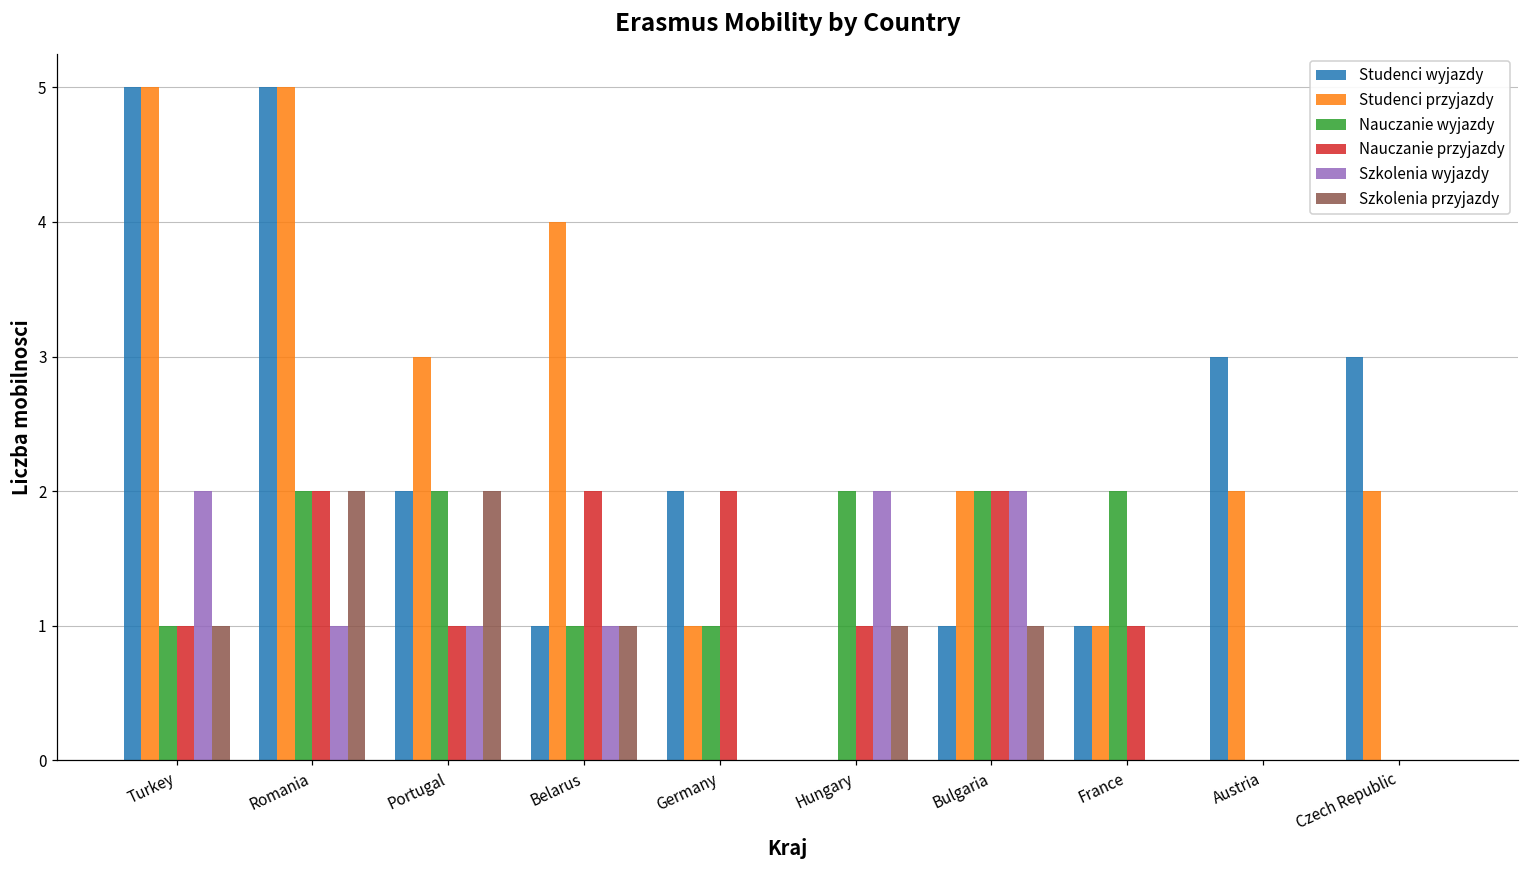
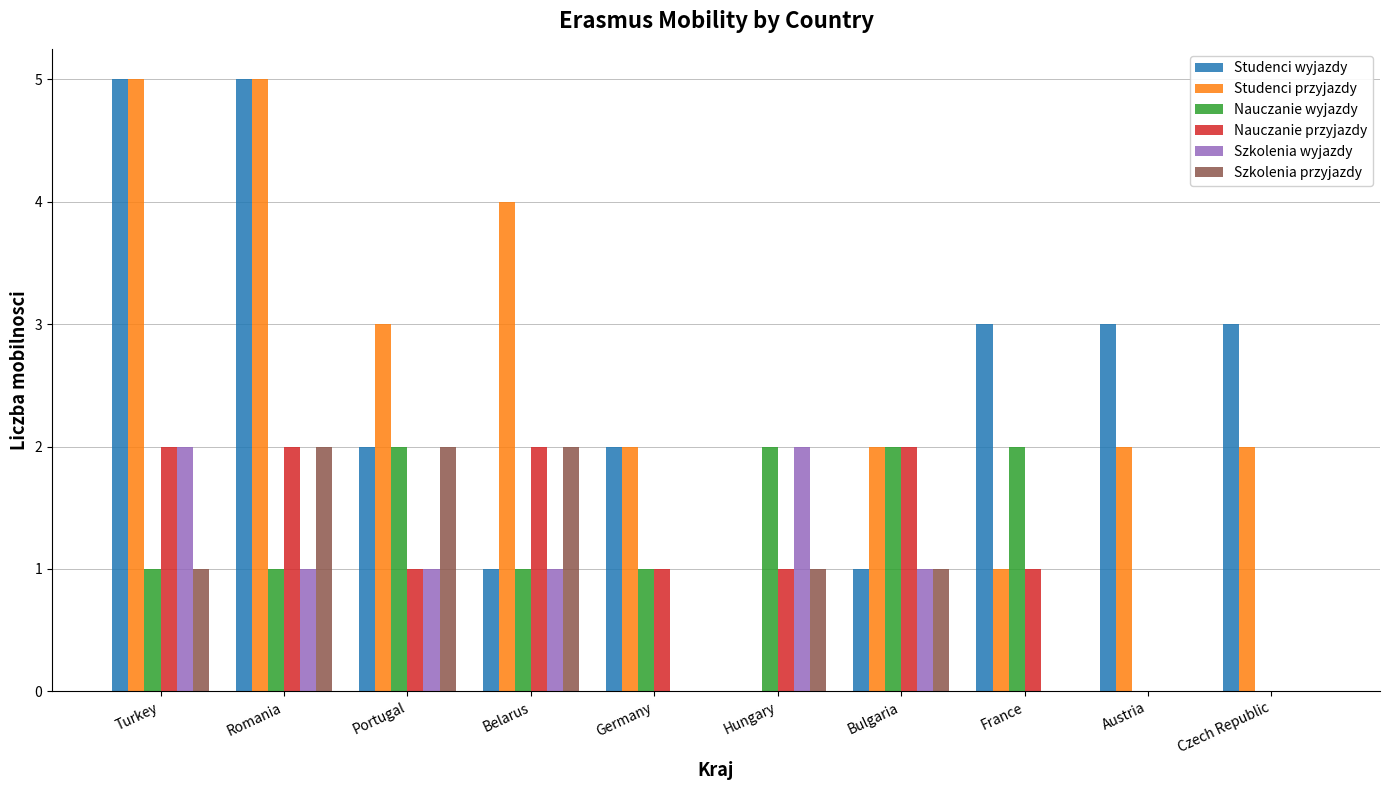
  {
    "Studenci wyjazdy": {
      "Turkey": 5,
      "Romania": 5,
      "Portugal": 2,
      "Belarus": 1,
      "Germany": 2,
      "Hungary": 0,
      "Bulgaria": 1,
-     "France": 1,
+     "France": 3,
      "Austria": 3,
      "Czech Republic": 3
    },
    "Studenci przyjazdy": {
      "Turkey": 5,
      "Romania": 5,
      "Portugal": 3,
      "Belarus": 4,
-     "Germany": 1,
+     "Germany": 2,
      "Hungary": 0,
      "Bulgaria": 2,
      "France": 1,
      "Austria": 2,
      "Czech Republic": 2
    },
    "Nauczanie wyjazdy": {
      "Turkey": 1,
-     "Romania": 2,
+     "Romania": 1,
      "Portugal": 2,
      "Belarus": 1,
      "Germany": 1,
      "Hungary": 2,
      "Bulgaria": 2,
      "France": 2,
      "Austria": 0,
      "Czech Republic": 0
    },
    "Nauczanie przyjazdy": {
-     "Turkey": 1,
+     "Turkey": 2,
      "Romania": 2,
      "Portugal": 1,
      "Belarus": 2,
-     "Germany": 2,
+     "Germany": 1,
      "Hungary": 1,
      "Bulgaria": 2,
      "France": 1,
      "Austria": 0,
      "Czech Republic": 0
    },
    "Szkolenia wyjazdy": {
      "Turkey": 2,
      "Romania": 1,
      "Portugal": 1,
      "Belarus": 1,
      "Germany": 0,
      "Hungary": 2,
-     "Bulgaria": 2,
+     "Bulgaria": 1,
      "France": 0,
      "Austria": 0,
      "Czech Republic": 0
    },
    "Szkolenia przyjazdy": {
      "Turkey": 1,
      "Romania": 2,
      "Portugal": 2,
-     "Belarus": 1,
+     "Belarus": 2,
      "Germany": 0,
      "Hungary": 1,
      "Bulgaria": 1,
      "France": 0,
      "Austria": 0,
      "Czech Republic": 0
    }
  }
